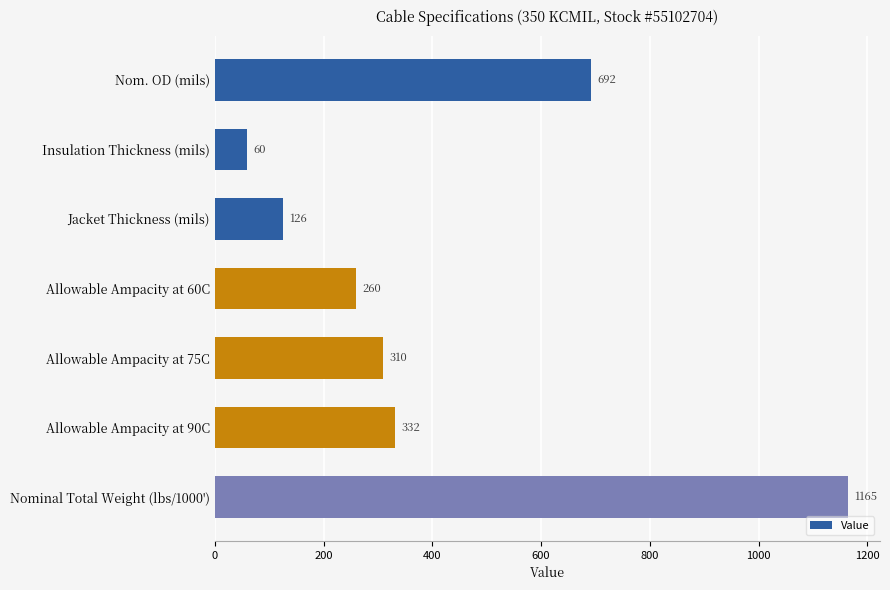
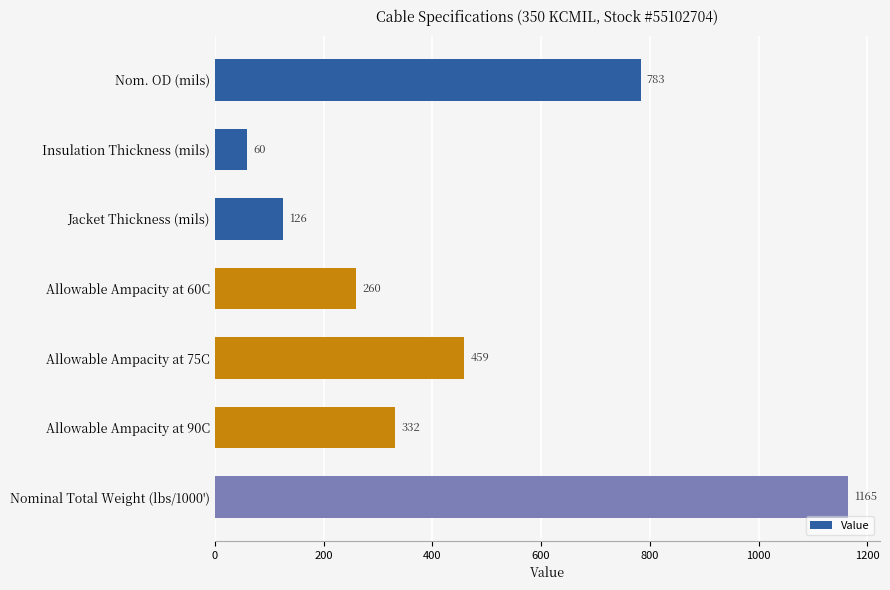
  {
-   "Nom. OD (mils)": 692,
+   "Nom. OD (mils)": 783,
    "Insulation Thickness (mils)": 60,
    "Jacket Thickness (mils)": 126,
    "Allowable Ampacity at 60C": 260,
-   "Allowable Ampacity at 75C": 310,
+   "Allowable Ampacity at 75C": 459,
    "Allowable Ampacity at 90C": 332,
    "Nominal Total Weight (lbs/1000')": 1165
  }
